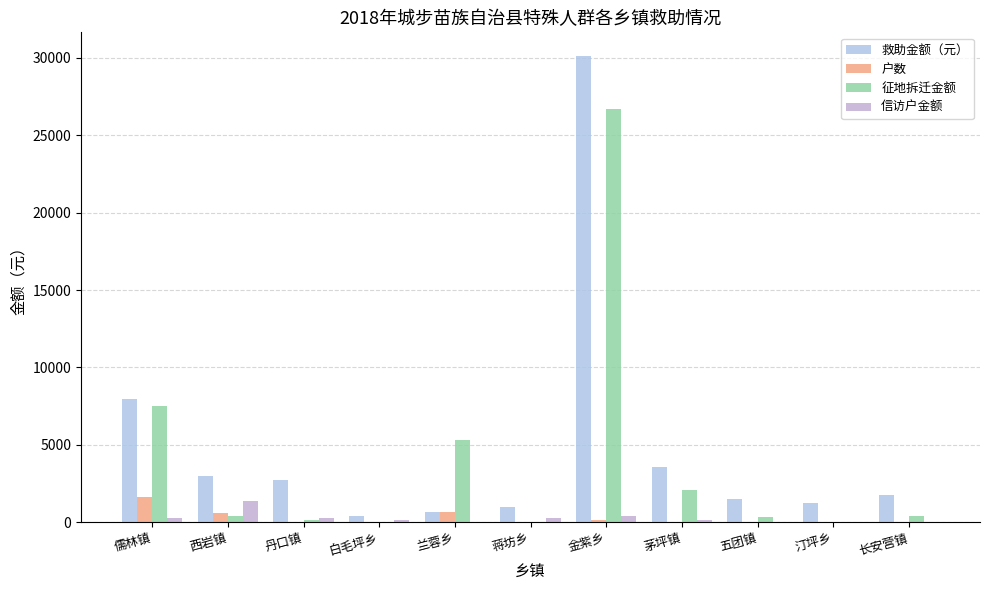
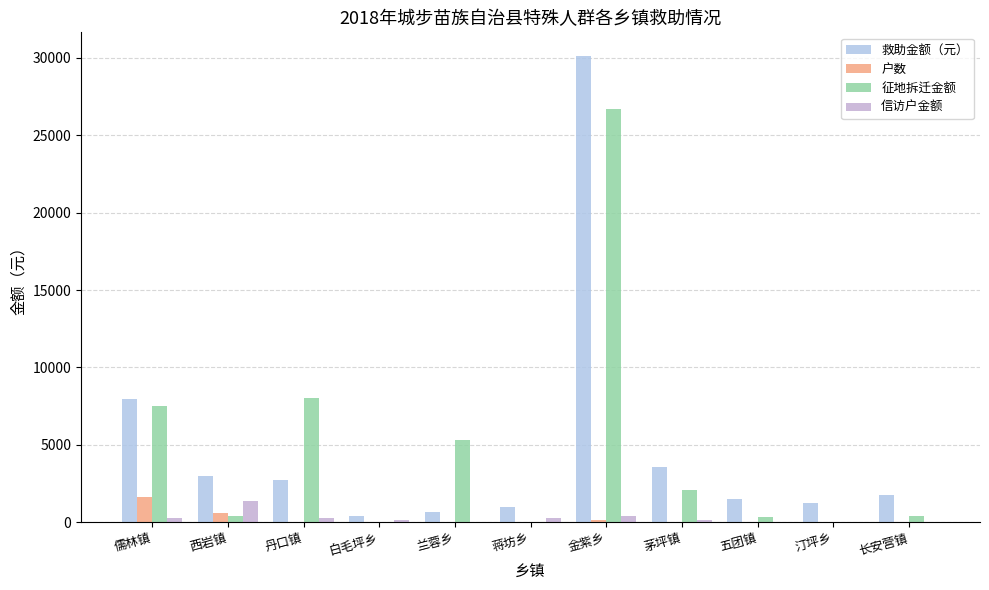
  {
    "户数": {
      "儒林镇": 1600,
      "西岩镇": 600,
-     "兰蓉乡": 600
+     "兰蓉乡": 0
    },
    "征地拆迁金额": {
      "儒林镇": 7500,
      "西岩镇": 400,
-     "丹口镇": 100,
+     "丹口镇": 8000,
      "白毛坪乡": 0,
      "兰蓉乡": 5300,
      "蒋坊乡": 0,
      "金紫乡": 26700,
      "茅坪镇": 2100,
      "五团镇": 300,
      "汀坪乡": 0,
      "长安营镇": 400
    }
  }
